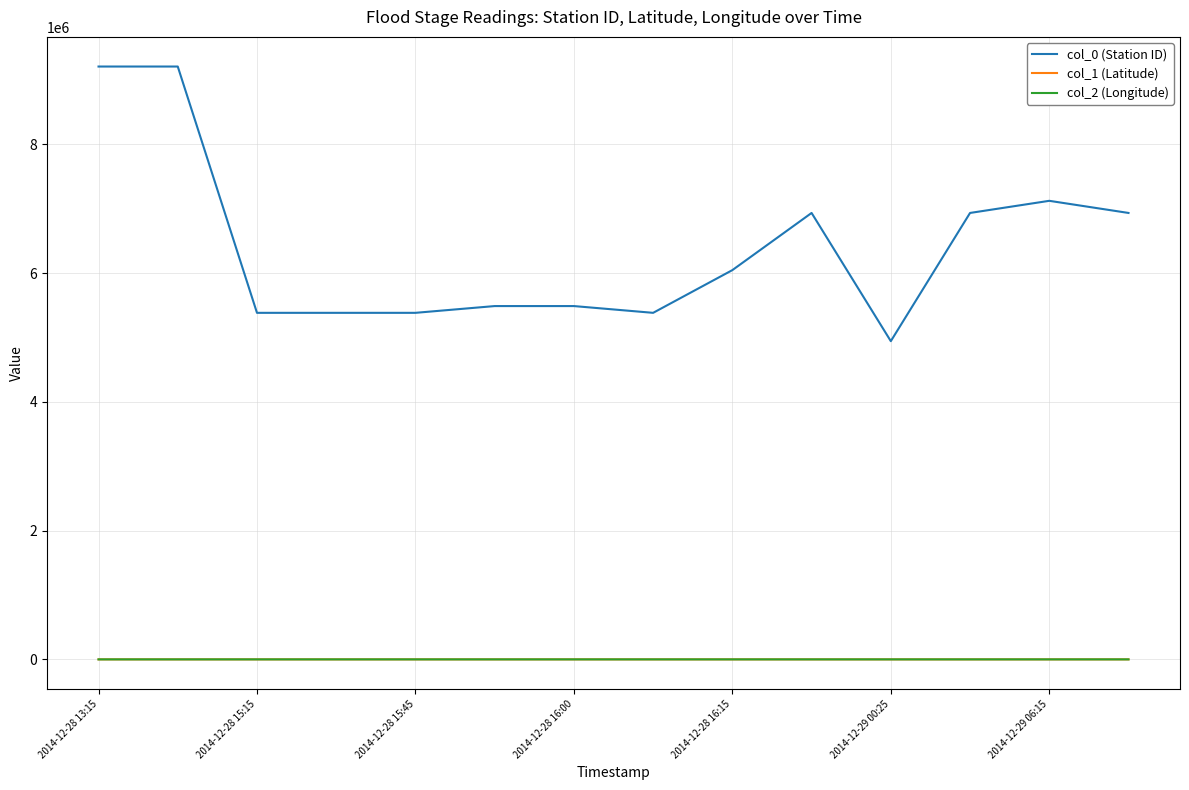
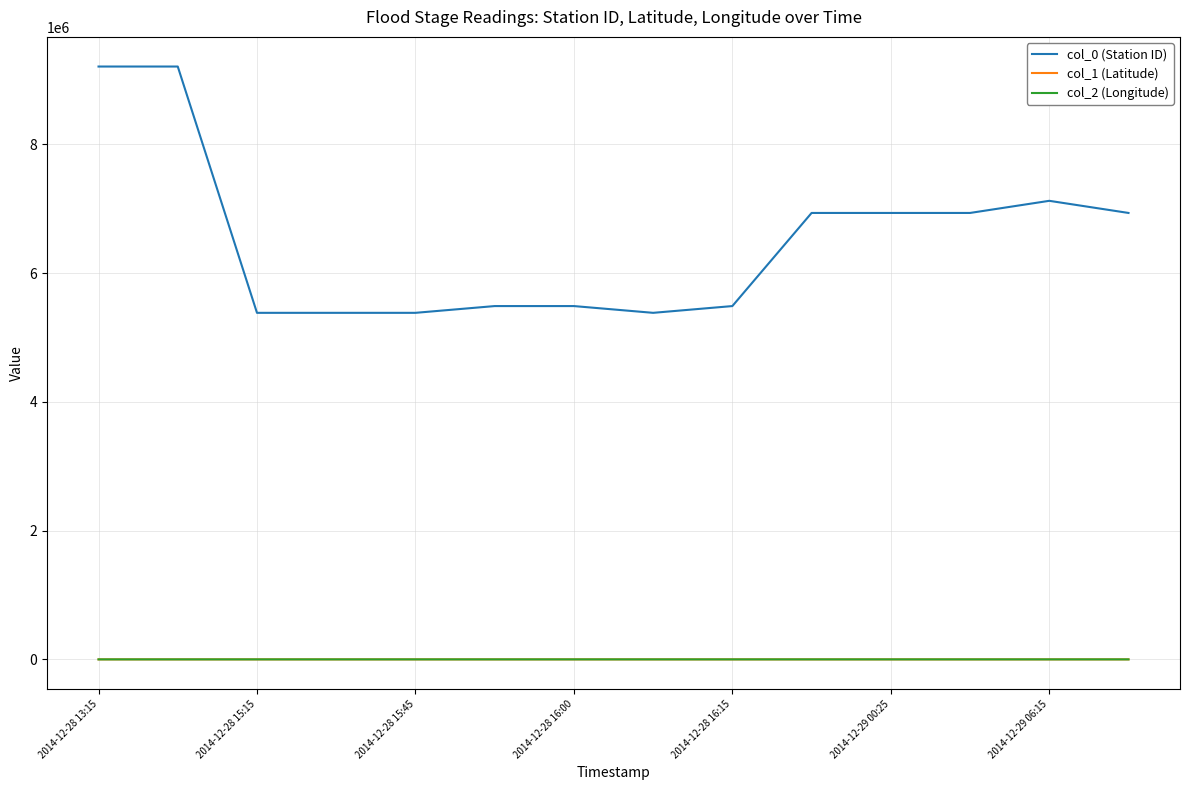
  {
    "col_0 (Station ID)": {
      "2014-12-28 13:15": 9200000,
-     "2014-12-28 16:15": 6000000,
-     "2014-12-29 00:25": 4900000,
+     "2014-12-28 16:15": 5500000,
+     "2014-12-29 00:25": 6900000,
      "2014-12-29 06:15": 7100000
    },
    "col_2 (Longitude)": {
      "2014-12-28 13:15": 0,
      "2014-12-28 16:15": 0,
      "2014-12-29 00:25": 0,
      "2014-12-29 06:15": 0
    }
  }
